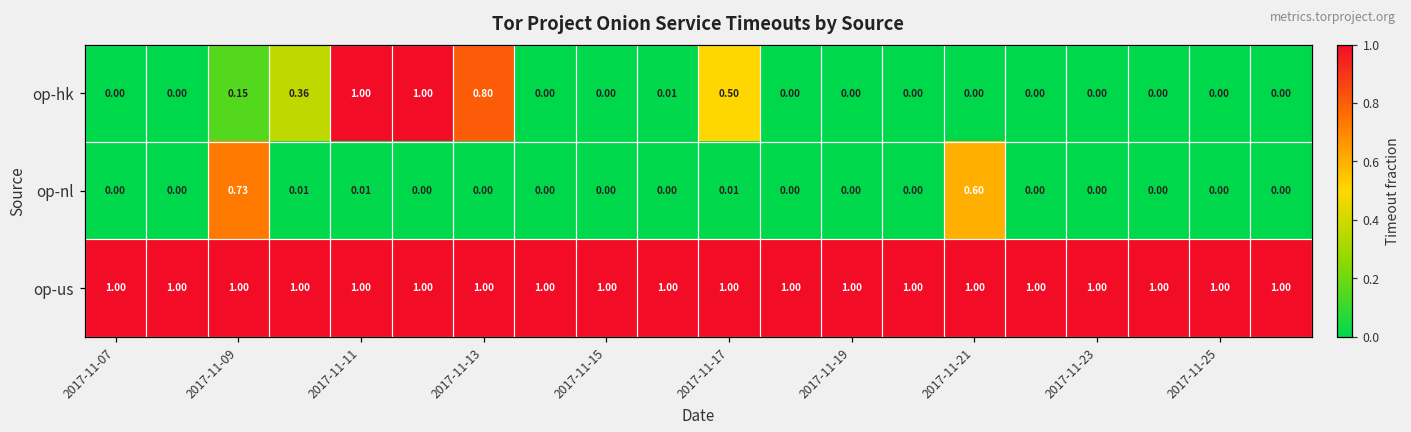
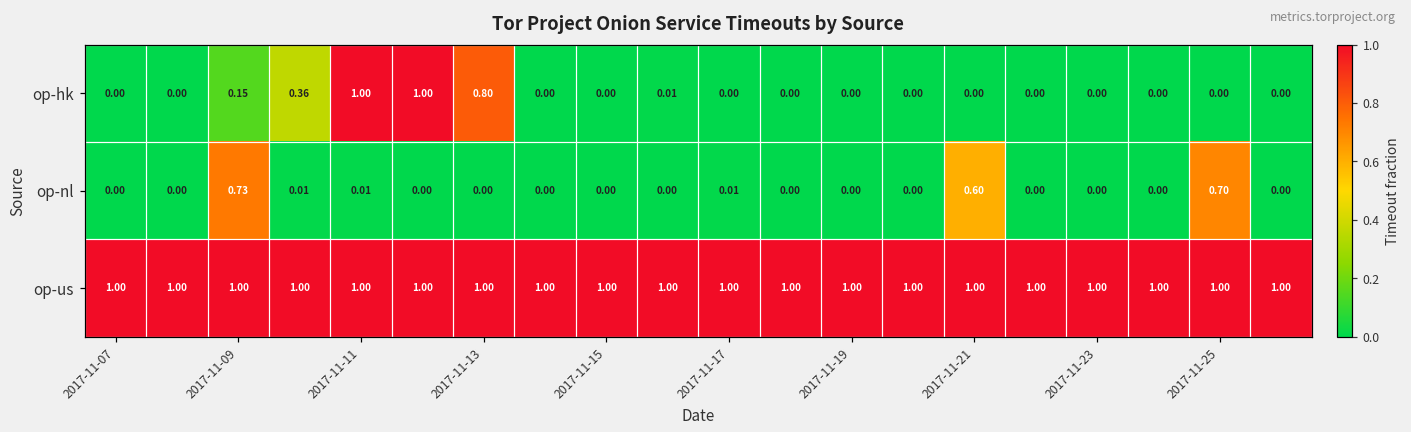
  {
    "op-hk": {
      "2017-11-07": 0.00,
      "2017-11-09": 0.15,
      "2017-11-11": 1.00,
      "2017-11-13": 0.80,
      "2017-11-15": 0.00,
-     "2017-11-17": 0.50,
+     "2017-11-17": 0.00,
      "2017-11-19": 0.00,
      "2017-11-21": 0.00,
      "2017-11-23": 0.00,
      "2017-11-25": 0.00
    },
    "op-nl": {
      "2017-11-07": 0.00,
      "2017-11-09": 0.73,
      "2017-11-11": 0.01,
      "2017-11-13": 0.00,
      "2017-11-15": 0.00,
      "2017-11-17": 0.01,
      "2017-11-19": 0.00,
      "2017-11-21": 0.60,
      "2017-11-23": 0.00,
-     "2017-11-25": 0.00
+     "2017-11-25": 0.70
    },
    "op-us": {
      "2017-11-07": 1.00,
      "2017-11-09": 1.00,
      "2017-11-11": 1.00,
      "2017-11-13": 1.00,
      "2017-11-15": 1.00,
      "2017-11-17": 1.00,
      "2017-11-19": 1.00,
      "2017-11-21": 1.00,
      "2017-11-23": 1.00,
      "2017-11-25": 1.00
    }
  }
